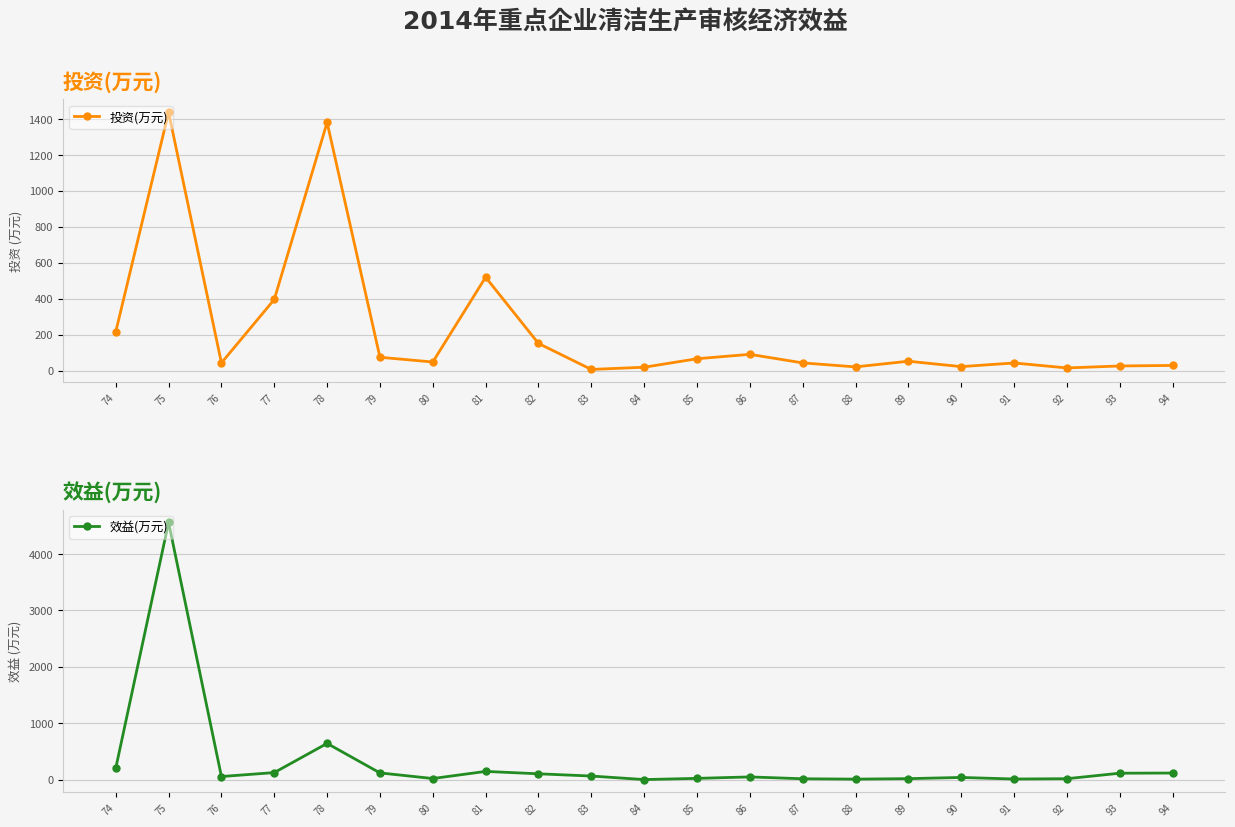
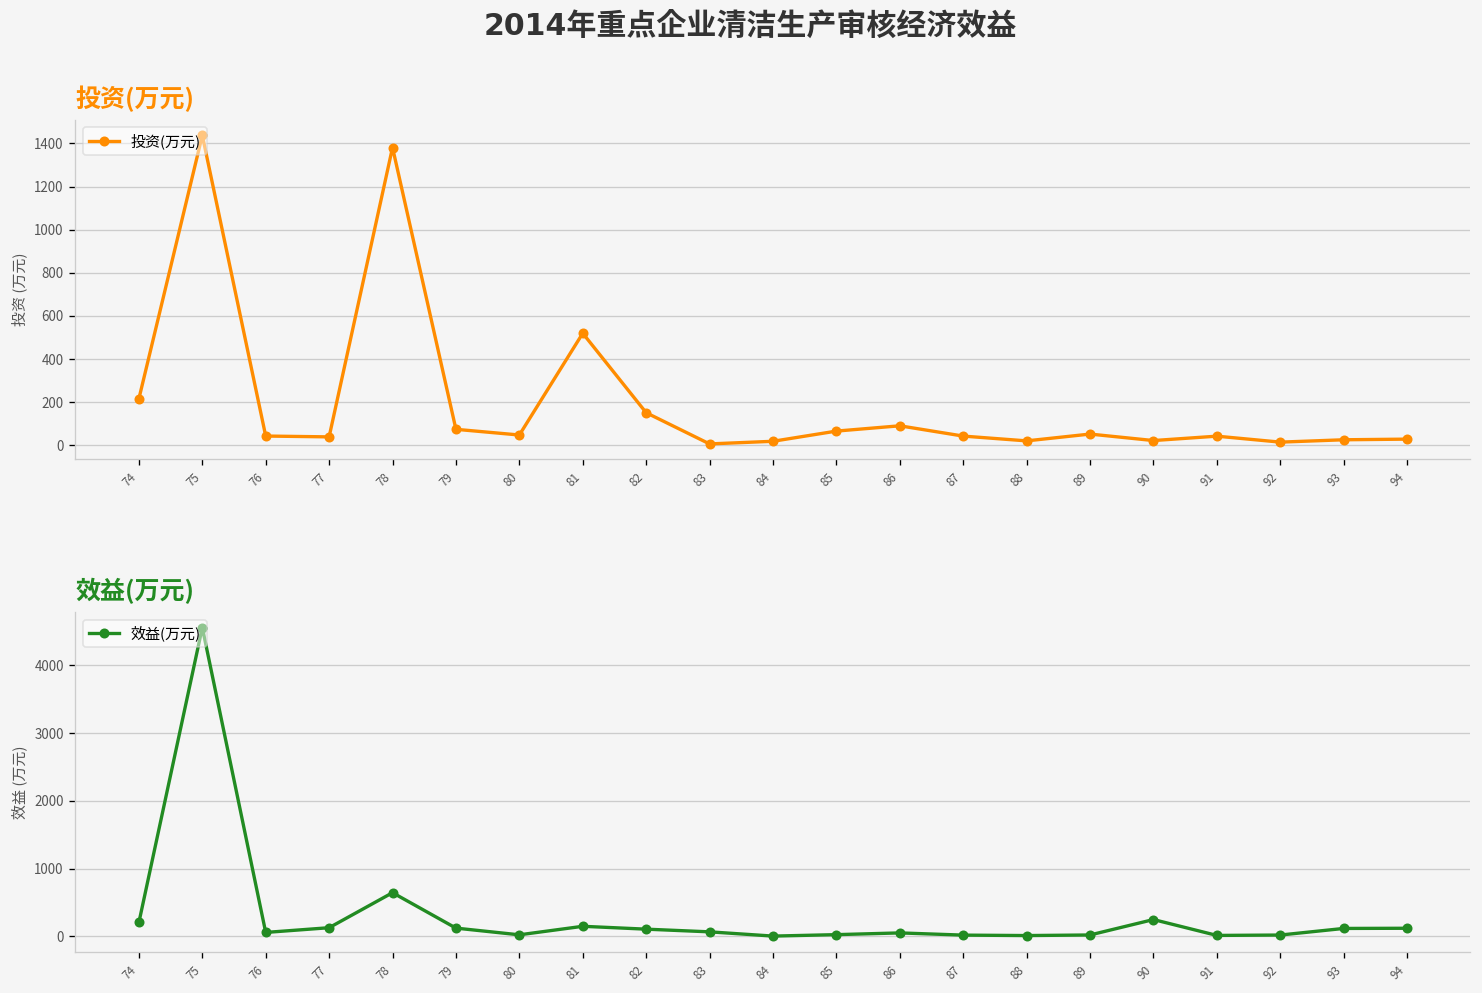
  {
    "投资(万元)": {
      "74": 220,
      "76": 40,
-     "77": 400,
+     "77": 40,
      "78": 1380,
      "79": 70,
      "80": 50,
      "81": 520,
      "82": 150,
      "83": 10,
      "84": 20,
      "85": 70,
      "86": 90,
      "87": 40,
      "88": 20,
      "89": 50,
      "90": 20,
      "91": 40,
      "92": 10,
      "93": 30,
      "94": 30
    },
    "效益(万元)": {
      "74": 200,
      "76": 100,
      "77": 100,
      "78": 600,
      "79": 100,
      "80": 0,
      "81": 100,
      "82": 100,
      "83": 100,
      "84": 0,
      "85": 0,
      "86": 0,
      "87": 0,
      "88": 0,
      "89": 0,
-     "90": 0,
+     "90": 200,
      "91": 0,
      "92": 0,
      "93": 100,
      "94": 100
    }
  }
